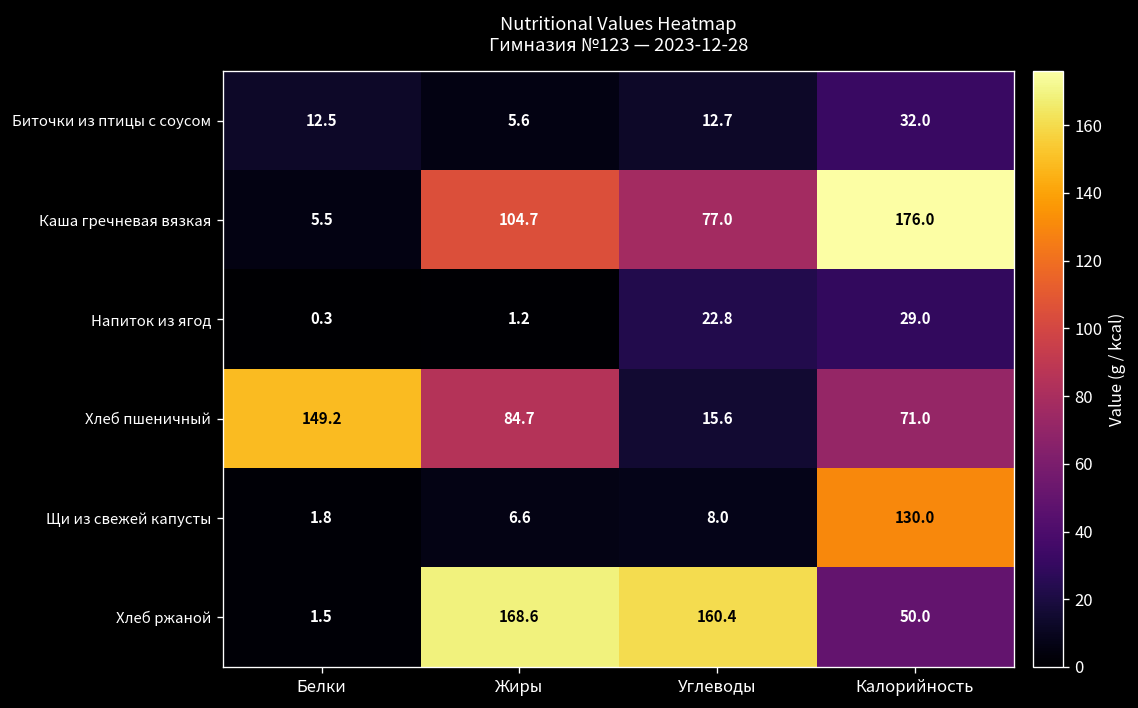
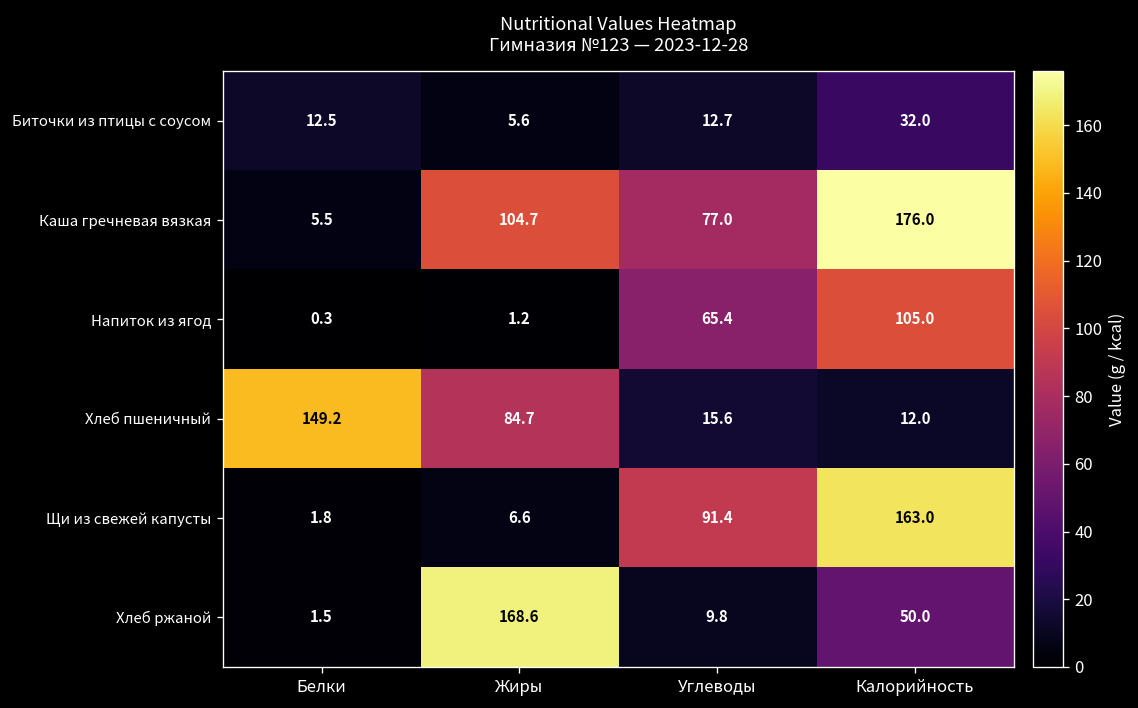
  {
    "Биточки из птицы с соусом": {
      "Белки": 12.5,
      "Жиры": 5.6,
      "Углеводы": 12.7,
      "Калорийность": 32.0
    },
    "Каша гречневая вязкая": {
      "Белки": 5.5,
      "Жиры": 104.7,
      "Углеводы": 77.0,
      "Калорийность": 176.0
    },
    "Напиток из ягод": {
      "Белки": 0.3,
      "Жиры": 1.2,
-     "Углеводы": 22.8,
-     "Калорийность": 29.0
+     "Углеводы": 65.4,
+     "Калорийность": 105.0
    },
    "Хлеб пшеничный": {
      "Белки": 149.2,
      "Жиры": 84.7,
      "Углеводы": 15.6,
-     "Калорийность": 71.0
+     "Калорийность": 12.0
    },
    "Щи из свежей капусты": {
      "Белки": 1.8,
      "Жиры": 6.6,
-     "Углеводы": 8.0,
-     "Калорийность": 130.0
+     "Углеводы": 91.4,
+     "Калорийность": 163.0
    },
    "Хлеб ржаной": {
      "Белки": 1.5,
      "Жиры": 168.6,
-     "Углеводы": 160.4,
+     "Углеводы": 9.8,
      "Калорийность": 50.0
    }
  }
